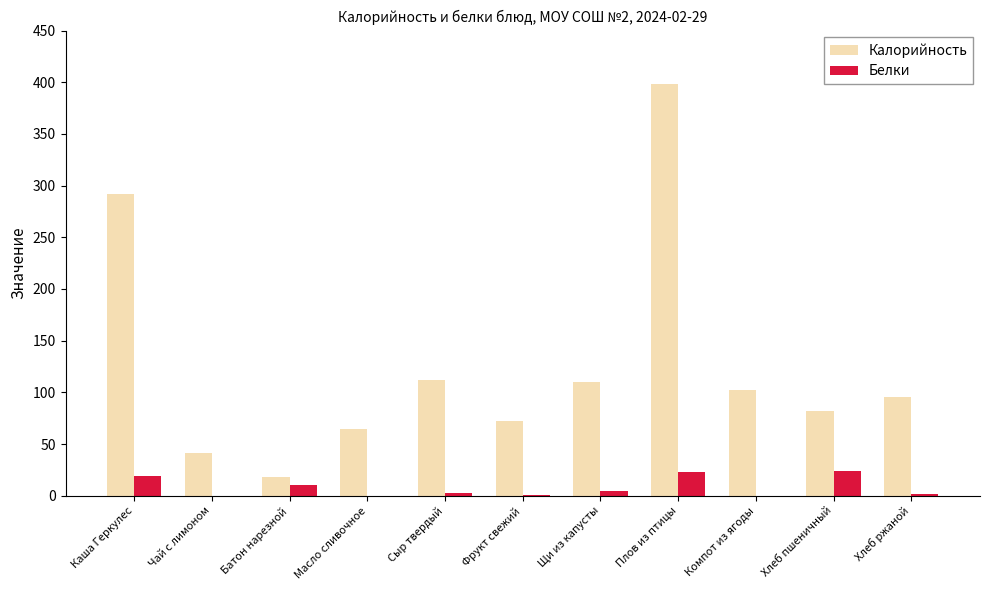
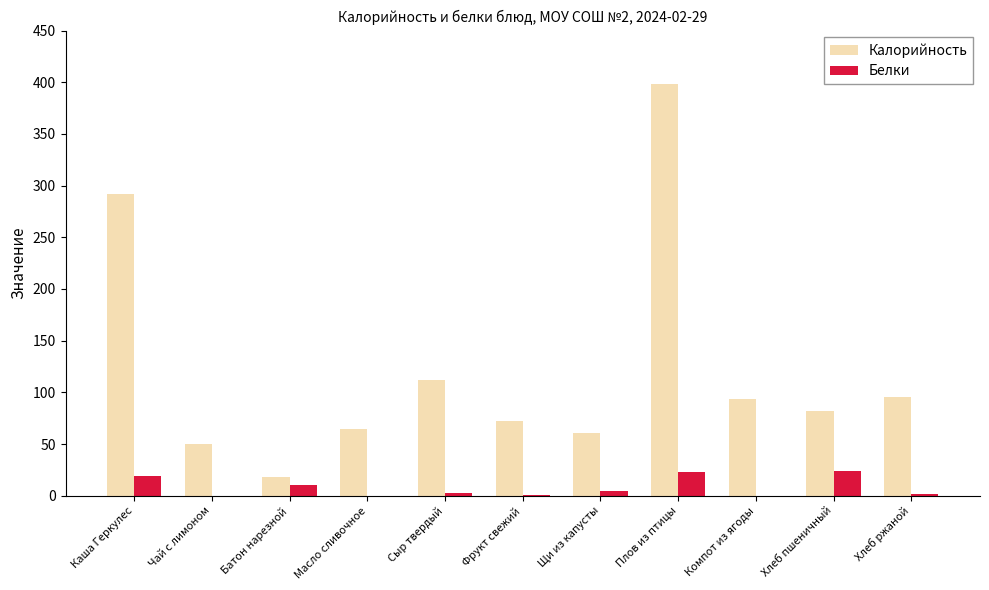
  {
    "Калорийность": {
      "Каша Геркулес": 292,
-     "Чай с лимоном": 41,
+     "Чай с лимоном": 50,
      "Батон нарезной": 18,
      "Масло сливочное": 65,
      "Сыр твердый": 112,
      "Фрукт свежий": 72,
-     "Щи из капусты": 110,
+     "Щи из капусты": 61,
      "Плов из птицы": 398,
-     "Компот из ягоды": 103,
+     "Компот из ягоды": 94,
      "Хлеб пшеничный": 82,
      "Хлеб ржаной": 96
    },
    "Белки": {
      "Каша Геркулес": 19,
      "Чай с лимоном": 0,
      "Батон нарезной": 10,
      "Масло сливочное": 0,
      "Щи из капусты": 5,
      "Плов из птицы": 23,
      "Хлеб пшеничный": 24
    }
  }
